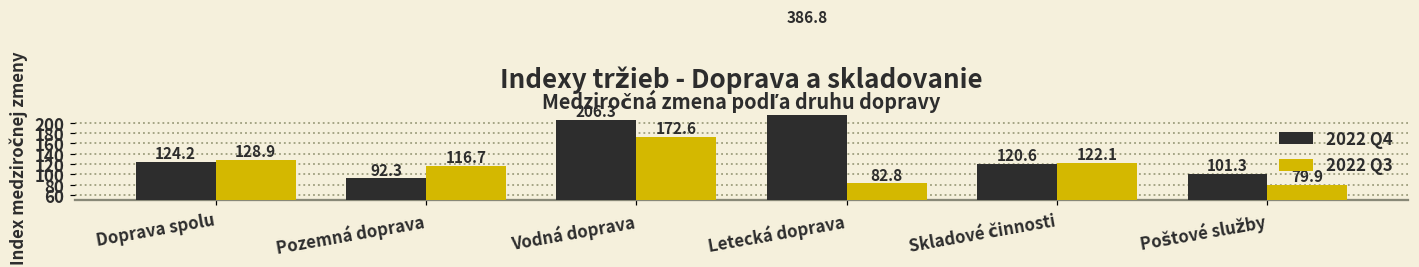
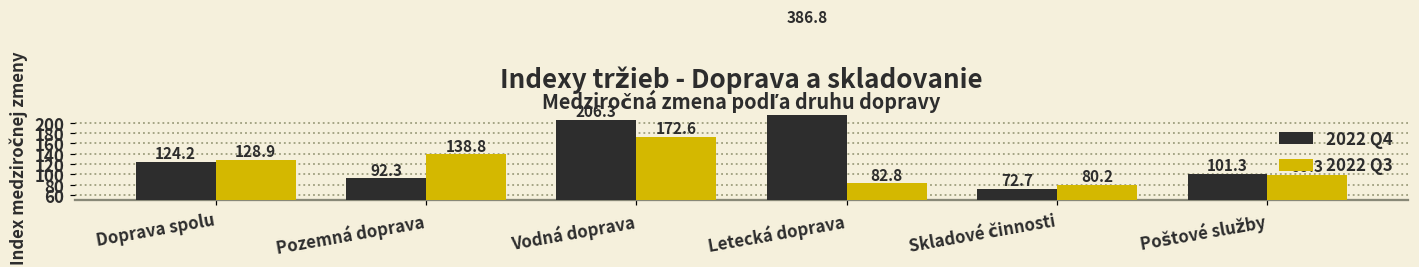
  {
    "2022 Q4": {
      "Doprava spolu": 124.2,
      "Pozemná doprava": 92.3,
-     "Skladové činnosti": 120.6,
+     "Skladové činnosti": 72.7,
      "Poštové služby": 101.3
    },
    "2022 Q3": {
      "Doprava spolu": 128.9,
-     "Pozemná doprava": 116.7,
+     "Pozemná doprava": 138.8,
      "Vodná doprava": 172.6,
      "Letecká doprava": 82.8,
-     "Skladové činnosti": 122.1,
-     "Poštové služby": 79.9
+     "Skladové činnosti": 80.2,
+     "Poštové služby": 99.3
    }
  }
